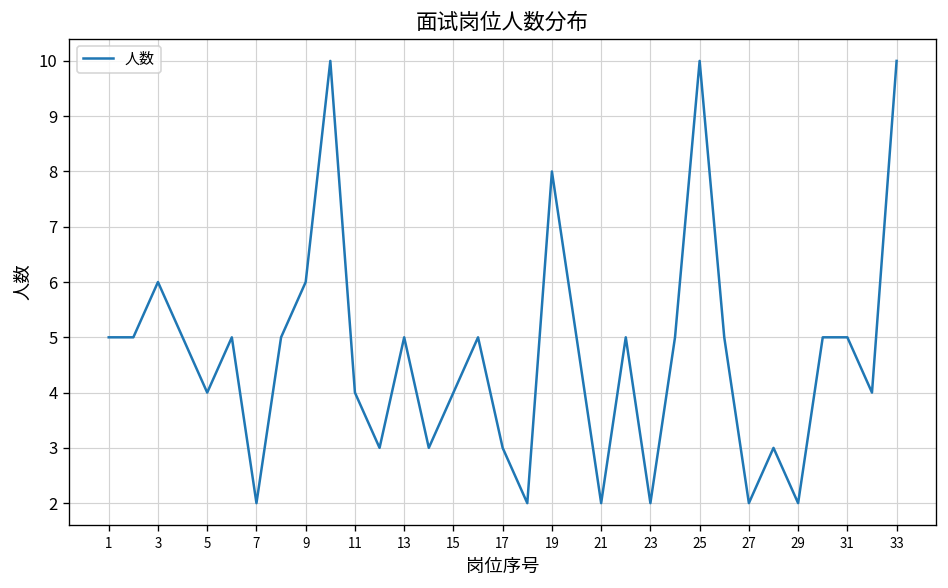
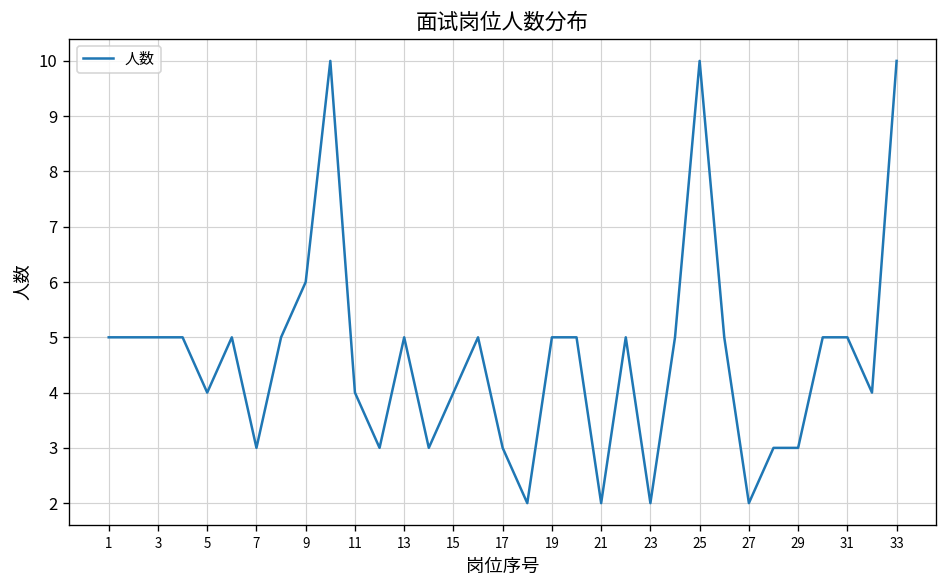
  {
    "1": 5,
-   "3": 6,
+   "3": 5,
    "5": 4,
-   "7": 2,
+   "7": 3,
    "9": 6,
    "11": 4,
    "13": 5,
    "15": 4,
    "17": 3,
-   "19": 8,
+   "19": 5,
    "21": 2,
    "23": 2,
    "25": 10,
    "27": 2,
-   "29": 2,
+   "29": 3,
    "31": 5,
    "33": 10
  }
